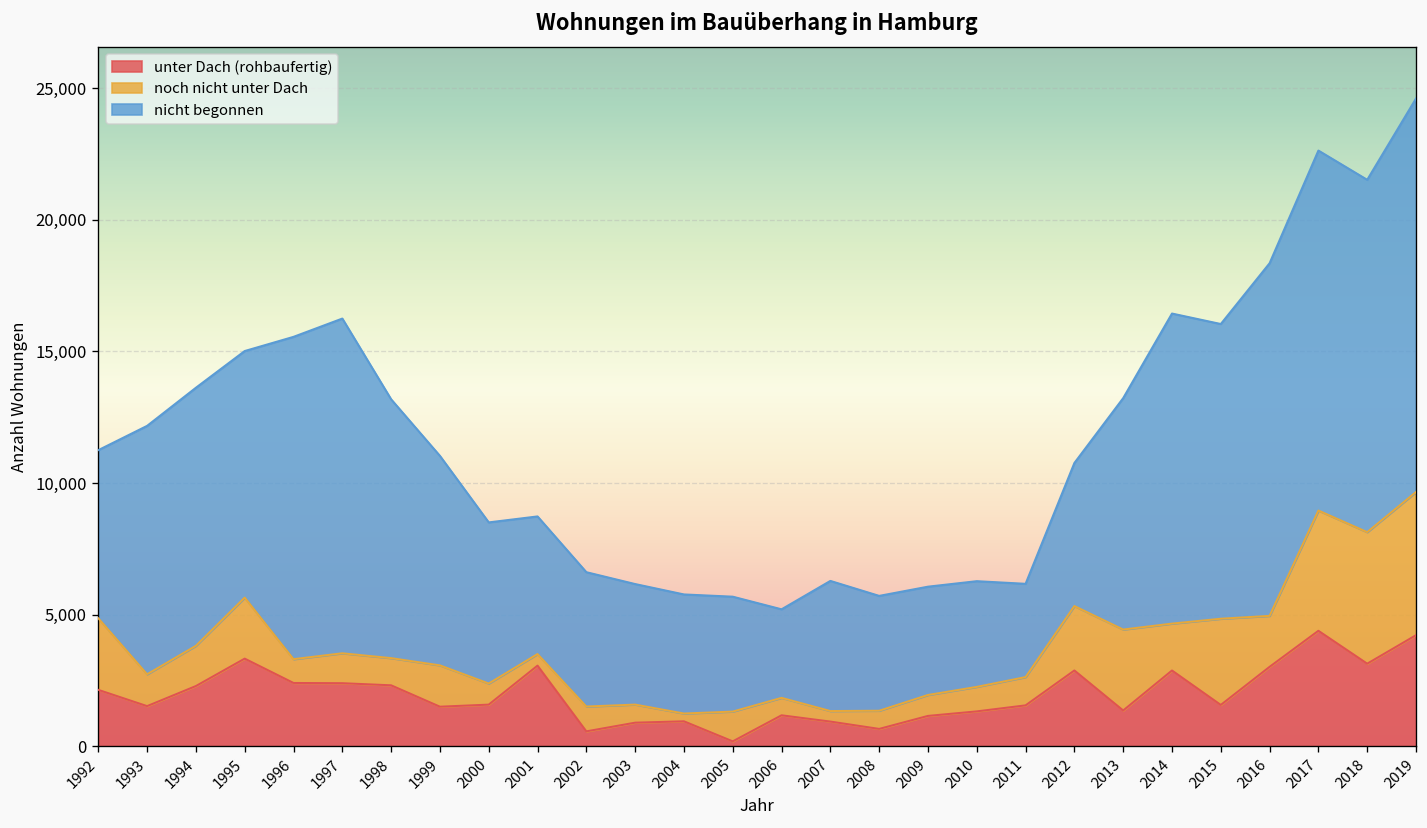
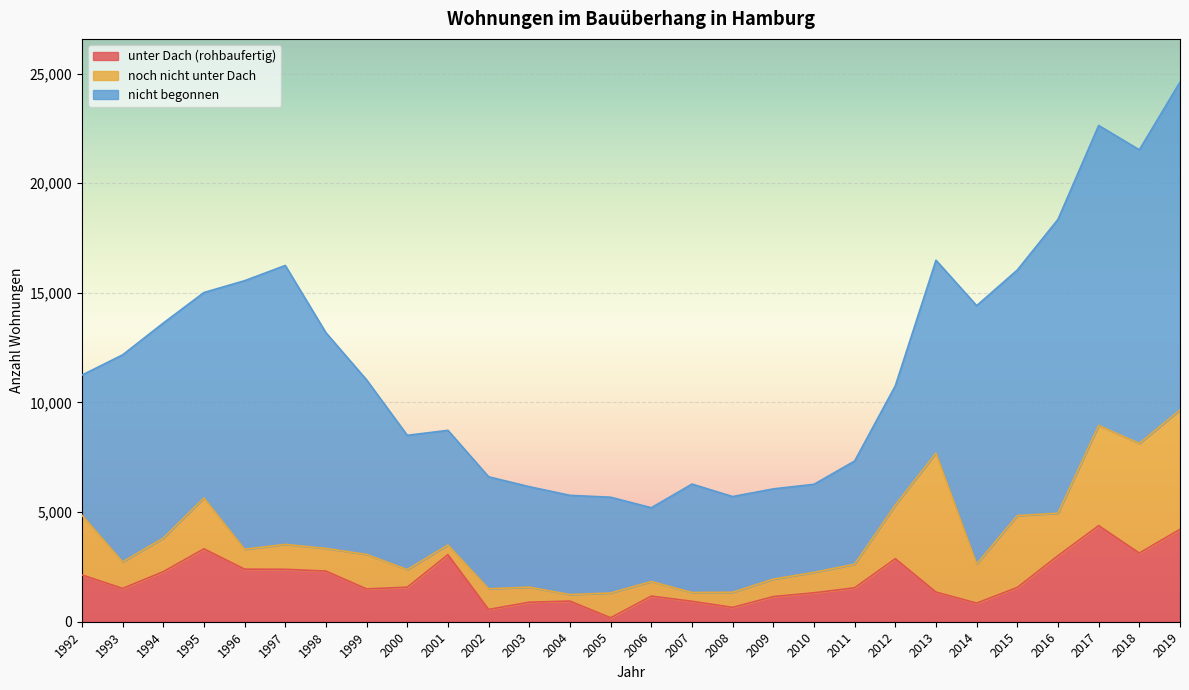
  {
    "unter Dach (rohbaufertig)": {
      "1992": "2,100",
      "1993": "1,500",
      "1994": "2,300",
      "1995": "3,300",
      "1996": "2,400",
      "1997": "2,400",
      "1998": "2,300",
      "1999": "1,500",
      "2000": "1,600",
      "2001": "3,100",
      "2002": "600",
      "2003": "900",
      "2004": "900",
      "2005": "200",
      "2006": "1,200",
      "2007": "900",
      "2008": "700",
      "2009": "1,100",
      "2010": "1,300",
      "2011": "1,500",
      "2012": "2,900",
      "2013": "1,400",
-     "2014": "2,900",
+     "2014": "800",
      "2015": "1,600",
      "2016": "3,000",
      "2017": "4,400",
      "2018": "3,100",
      "2019": "4,200"
    },
    "noch nicht unter Dach": {
      "1992": "2,700",
      "1993": "1,200",
      "1994": "1,500",
      "1995": "2,300",
      "1996": "900",
      "1997": "1,100",
      "1998": "1,000",
      "1999": "1,600",
      "2000": "800",
      "2001": "400",
      "2002": "900",
      "2003": "700",
      "2004": "300",
      "2005": "1,100",
      "2006": "700",
      "2007": "400",
      "2008": "700",
      "2009": "800",
      "2010": "900",
      "2011": "1,100",
      "2012": "2,400",
-     "2013": "3,100",
+     "2013": "6,300",
      "2014": "1,800",
      "2015": "3,300",
      "2016": "1,900",
      "2017": "4,600",
      "2018": "5,000",
      "2019": "5,400"
    },
    "nicht begonnen": {
      "1992": "6,400",
      "1993": "9,400",
      "1994": "9,800",
      "1995": "9,400",
      "1996": "12,300",
      "1997": "12,700",
      "1998": "9,800",
      "1999": "8,000",
      "2000": "6,100",
      "2001": "5,200",
      "2002": "5,100",
      "2003": "4,600",
      "2004": "4,500",
      "2005": "4,400",
      "2006": "3,400",
      "2007": "4,900",
      "2008": "4,400",
      "2009": "4,100",
      "2010": "4,000",
-     "2011": "3,500",
+     "2011": "4,700",
      "2012": "5,400",
      "2013": "8,800",
      "2014": "11,800",
      "2015": "11,200",
      "2016": "13,400",
      "2017": "13,700",
      "2018": "13,400",
      "2019": "15,000"
    }
  }
